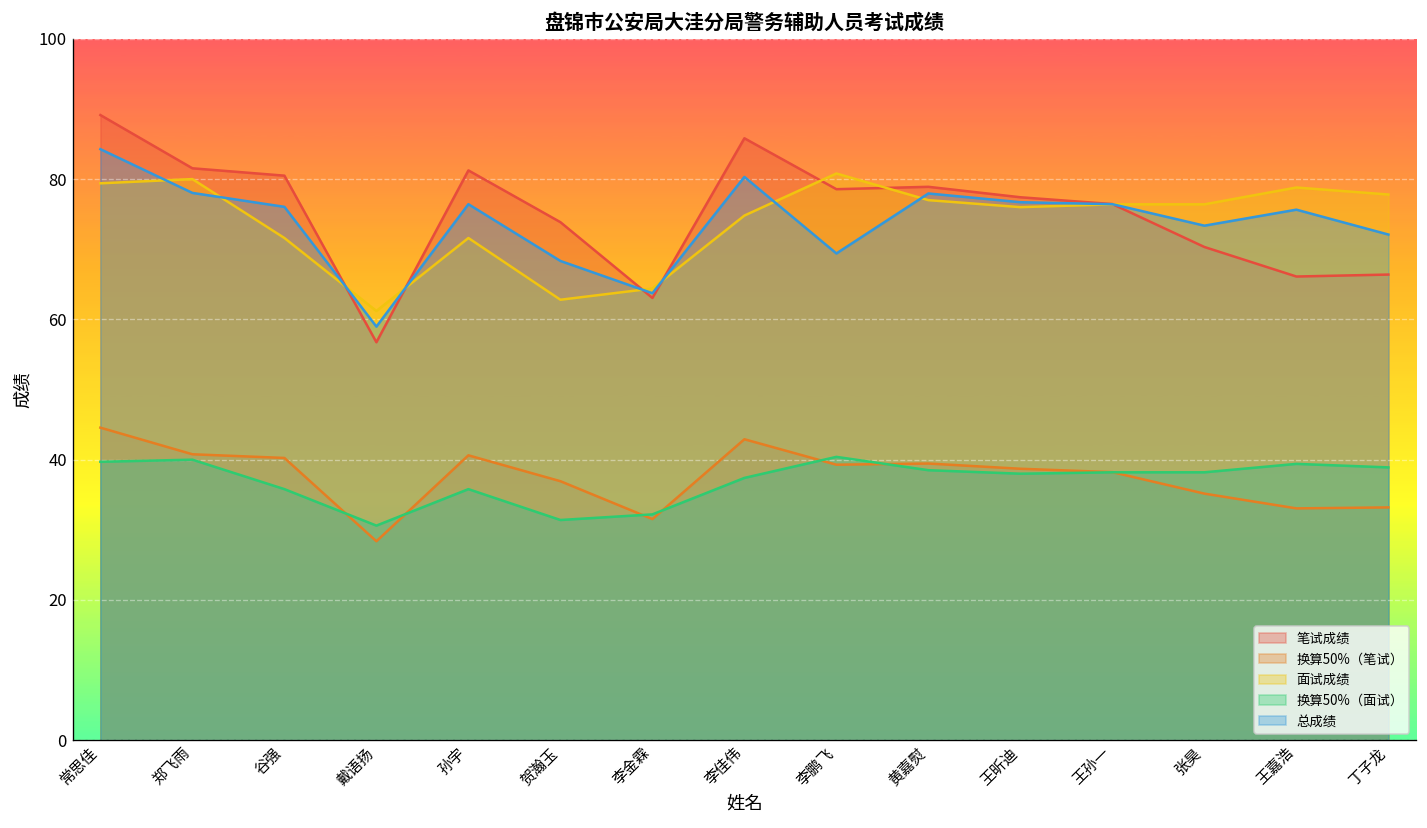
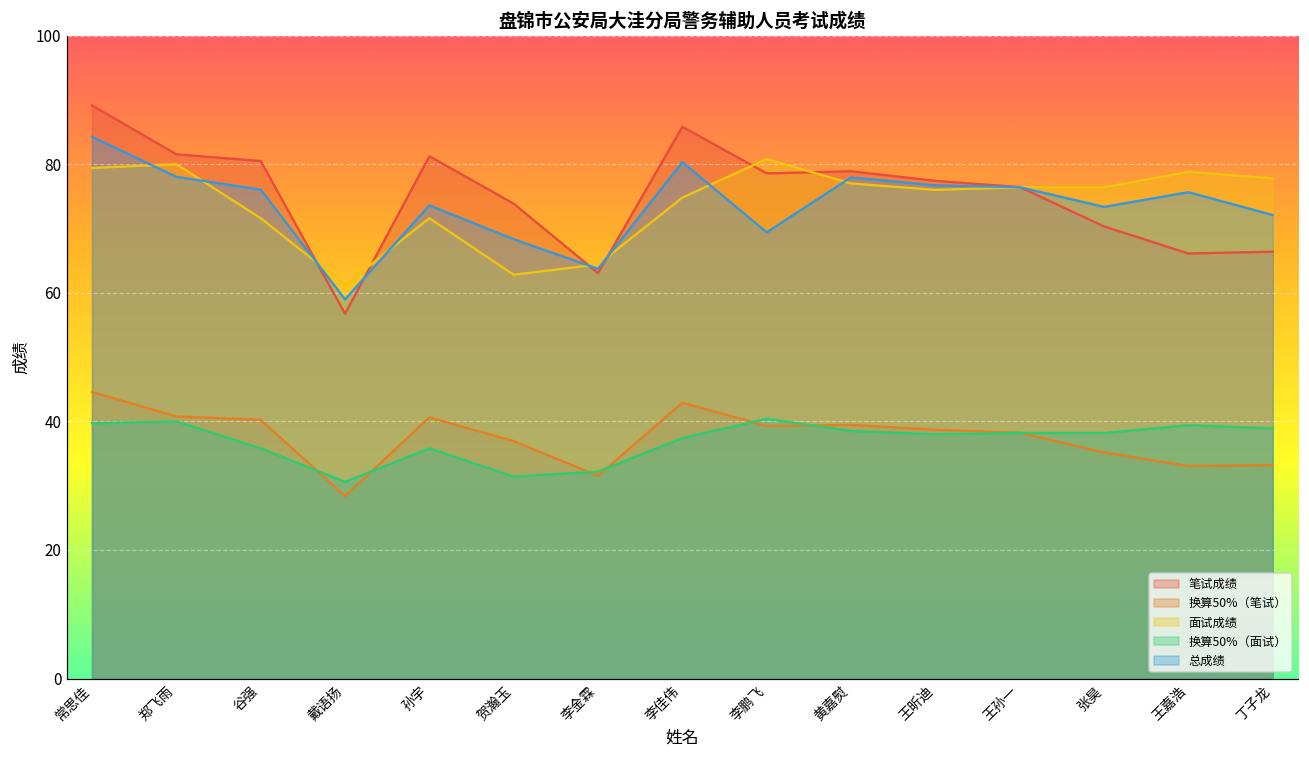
  {
    "换算50%（面试）": {
      "常思佳": 40,
      "郑飞雨": 40,
      "谷强": 36,
      "戴语扬": 31,
      "孙宇": 36,
      "贺瀚玉": 31,
      "李金霖": 32,
      "李佳伟": 37,
      "李鹏飞": 40,
      "黄嘉熨": 39,
      "王昕迪": 38,
      "张昊": 38,
      "王嘉浩": 39,
      "丁子龙": 39
    },
    "总成绩": {
      "常思佳": 84,
      "郑飞雨": 78,
      "谷强": 76,
      "戴语扬": 59,
-     "孙宇": 76,
+     "孙宇": 74,
      "贺瀚玉": 68,
      "李金霖": 64,
      "李佳伟": 80,
      "李鹏飞": 69,
      "黄嘉熨": 78,
      "王昕迪": 77,
      "张昊": 73,
      "王嘉浩": 76,
      "丁子龙": 72
    }
  }
